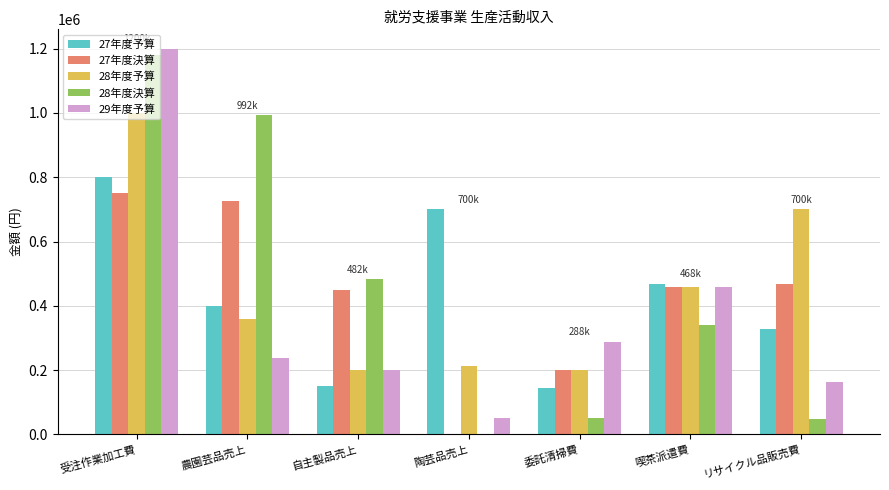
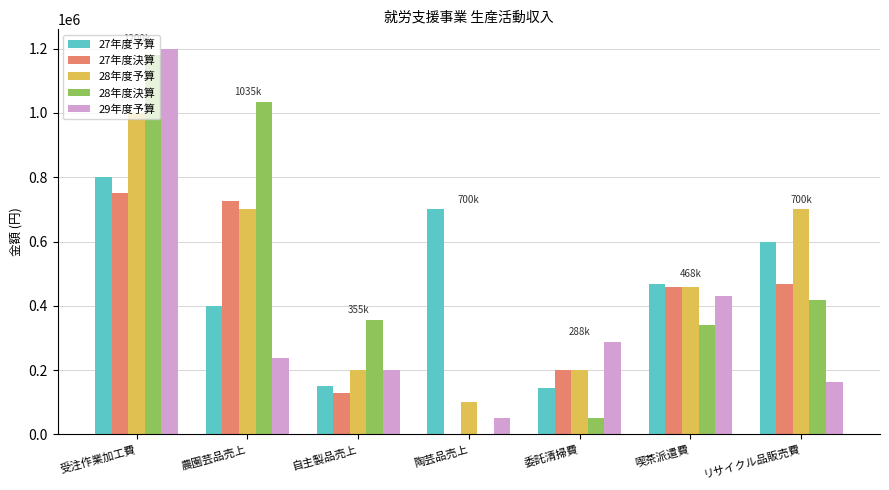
  {
    "27年度予算": {
      "受注作業加工費": "800000",
      "農園芸品売上": "400000",
      "自主製品売上": "150000",
      "委託清掃費": "140000",
-     "リサイクル品販売費": "330000"
+     "リサイクル品販売費": "600000"
    },
    "27年度決算": {
      "受注作業加工費": "750000",
      "農園芸品売上": "730000",
-     "自主製品売上": "450000",
+     "自主製品売上": "130000",
      "陶芸品売上": "0",
      "委託清掃費": "200000",
      "喫茶派遣費": "460000",
      "リサイクル品販売費": "470000"
    },
    "28年度予算": {
-     "農園芸品売上": "360000",
+     "農園芸品売上": "700000",
      "自主製品売上": "200000",
-     "陶芸品売上": "210000",
+     "陶芸品売上": "100000",
      "委託清掃費": "200000"
    },
    "28年度決算": {
-     "農園芸品売上": "992k",
-     "自主製品売上": "482k",
-     "リサイクル品販売費": "50000"
+     "農園芸品売上": "1035k",
+     "自主製品売上": "355k",
+     "リサイクル品販売費": "420000"
    },
    "29年度予算": {
      "農園芸品売上": "240000",
      "自主製品売上": "200000",
      "陶芸品売上": "50000",
-     "喫茶派遣費": "460000",
+     "喫茶派遣費": "430000",
      "リサイクル品販売費": "160000"
    }
  }
